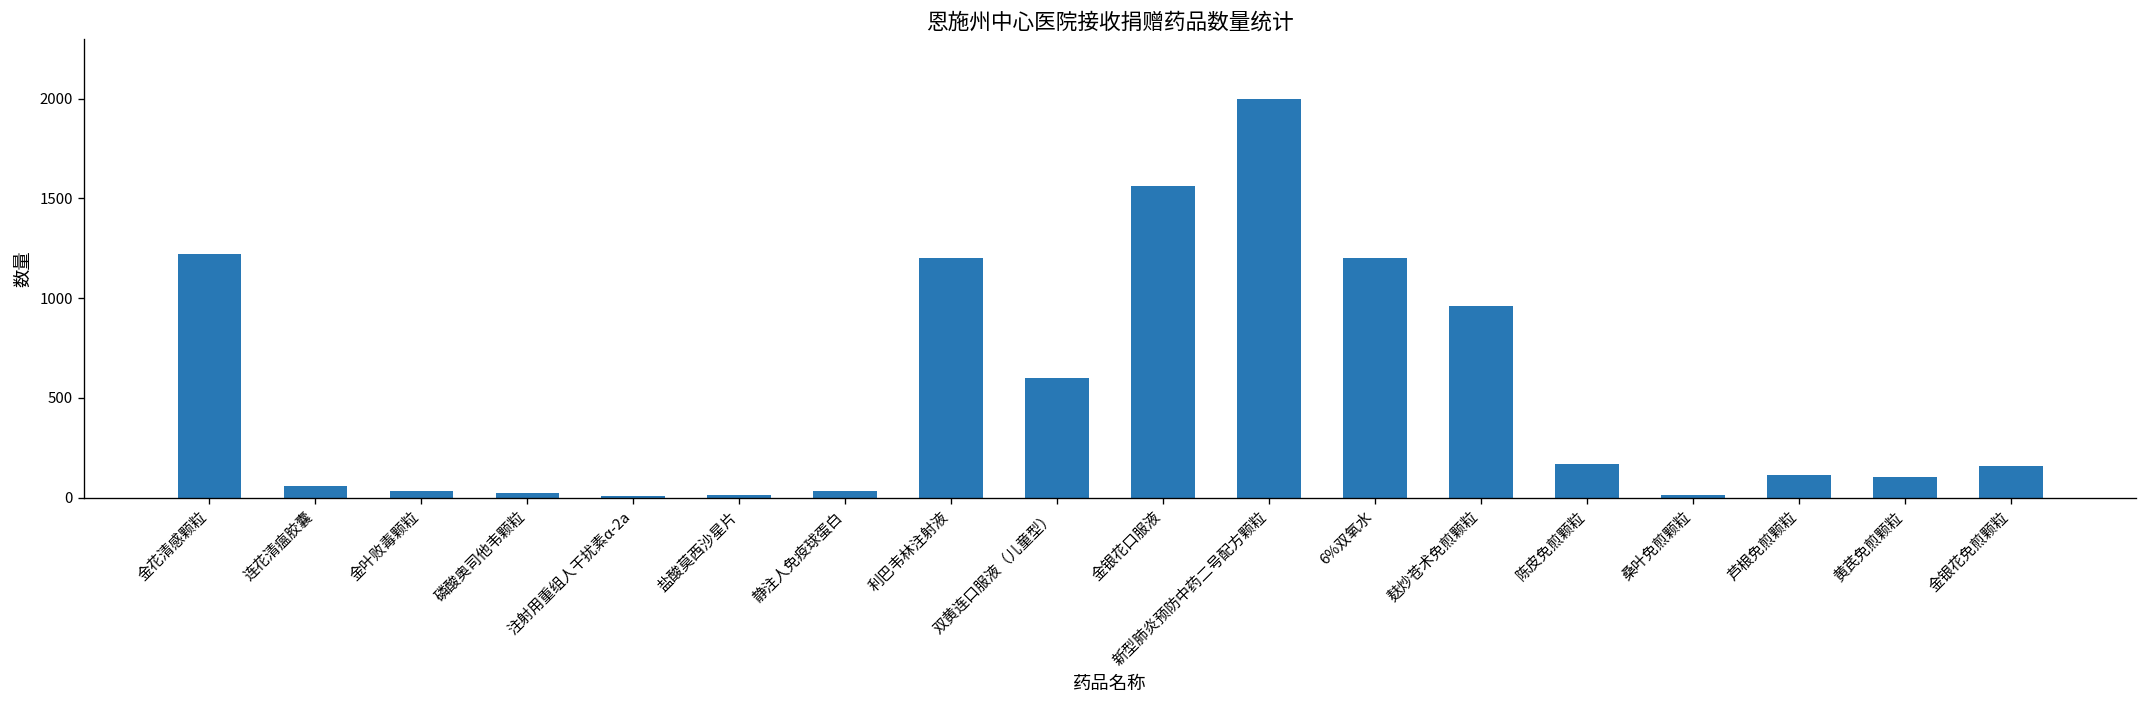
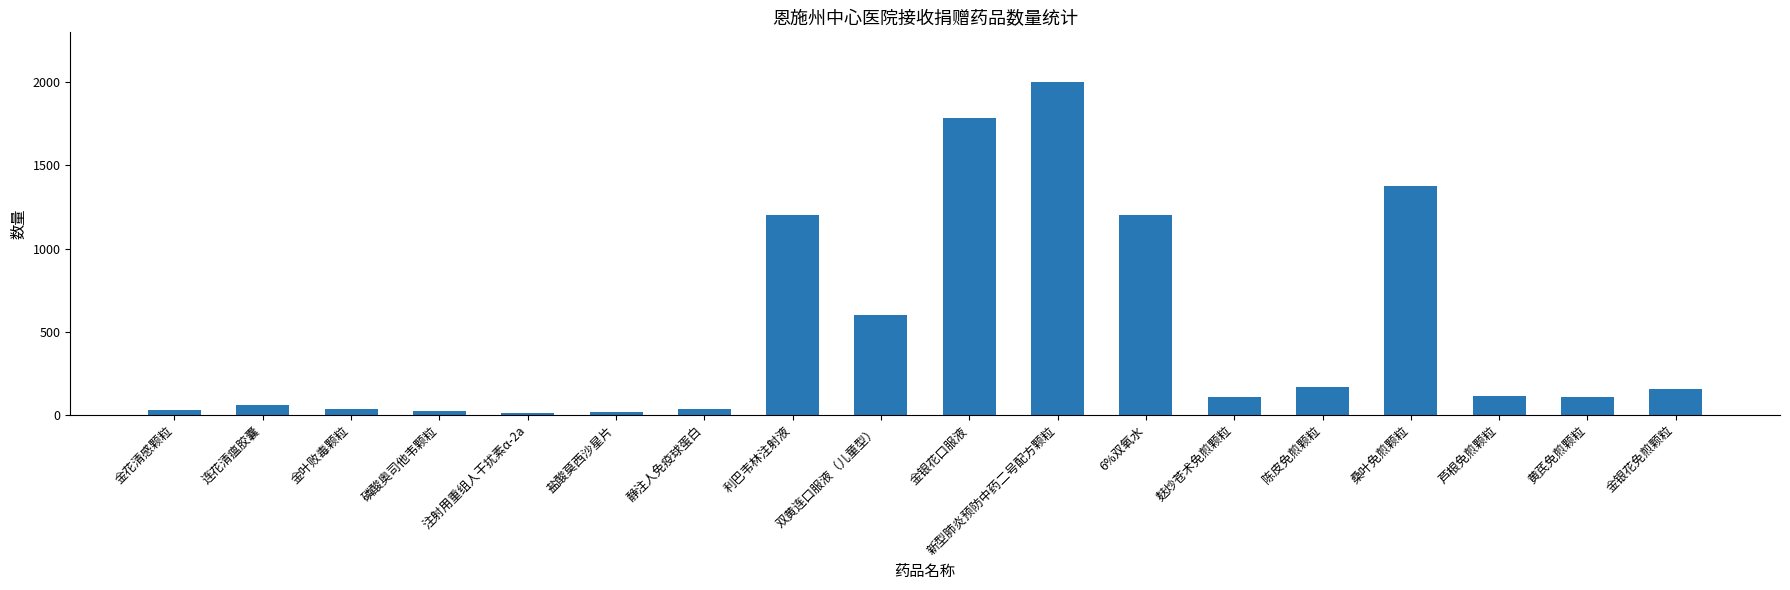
  {
-   "金花清感颗粒": 1220,
+   "金花清感颗粒": 30,
    "连花清瘟胶囊": 60,
    "金叶败毒颗粒": 40,
    "磷酸奥司他韦颗粒": 20,
    "盐酸莫西沙星片": 20,
    "静注人免疫球蛋白": 40,
    "利巴韦林注射液": 1200,
    "双黄连口服液（儿童型）": 600,
-   "金银花口服液": 1560,
+   "金银花口服液": 1790,
    "新型肺炎预防中药二号配方颗粒": 2000,
    "6%双氧水": 1200,
-   "麸炒苍术免煎颗粒": 960,
+   "麸炒苍术免煎颗粒": 110,
    "陈皮免煎颗粒": 170,
-   "桑叶免煎颗粒": 10,
+   "桑叶免煎颗粒": 1370,
    "芦根免煎颗粒": 110,
    "黄芪免煎颗粒": 110,
    "金银花免煎颗粒": 160
  }
